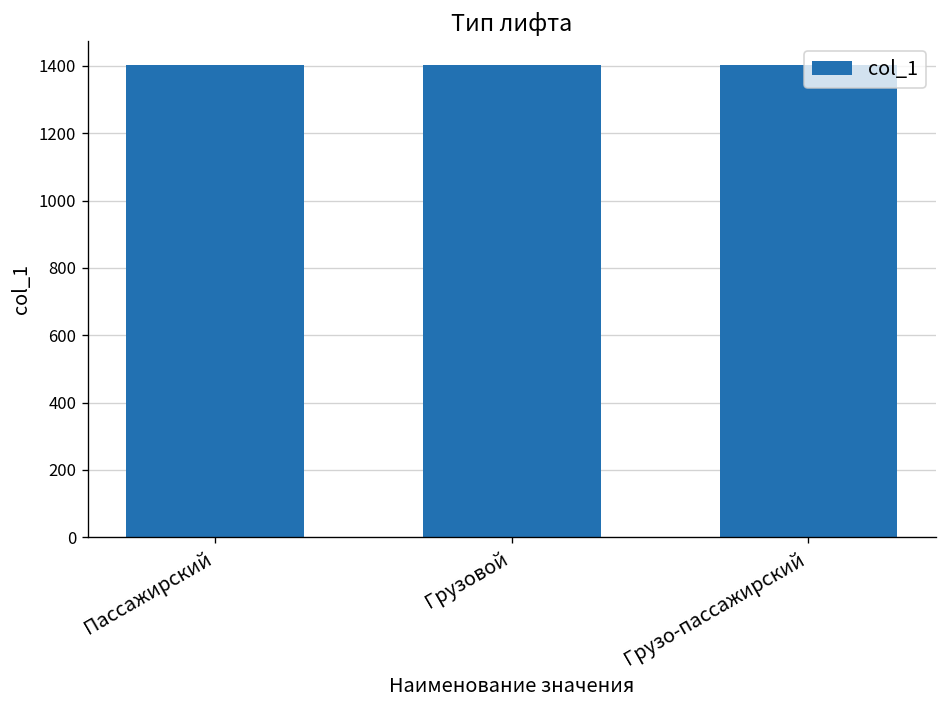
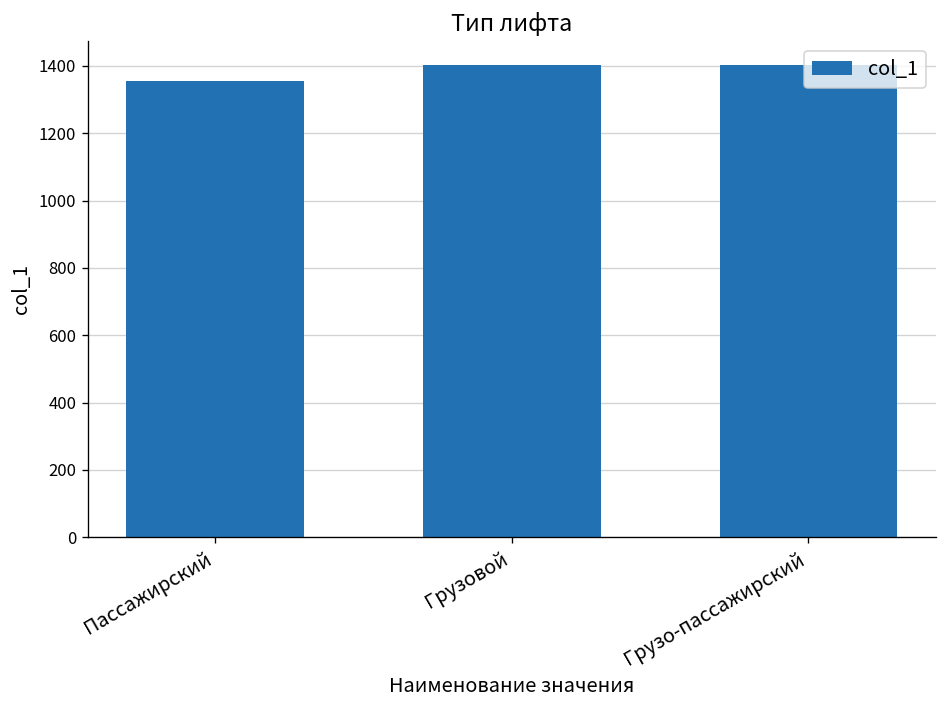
  {
-   "Пассажирский": 1400,
+   "Пассажирский": 1360,
    "Грузовой": 1400
  }
